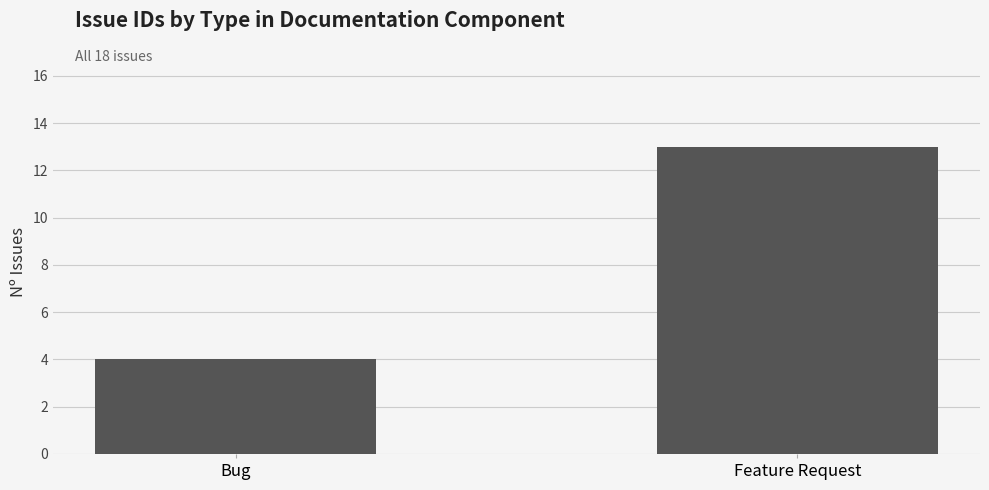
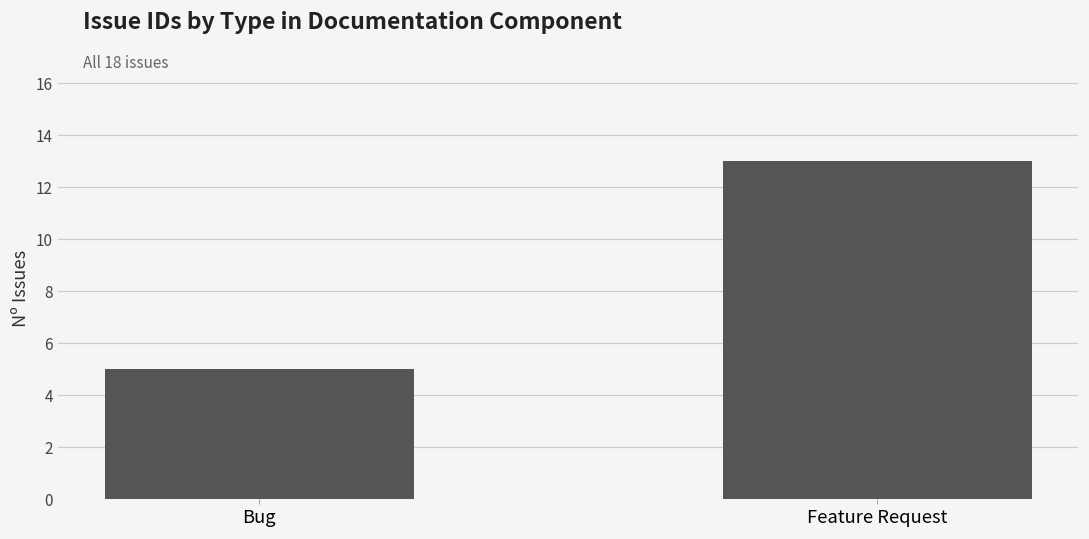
  {
-   "Bug": 4,
+   "Bug": 5,
    "Feature Request": 13
  }
